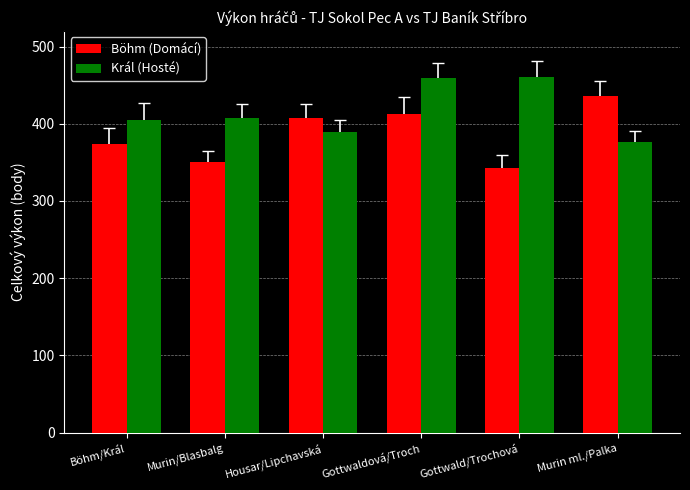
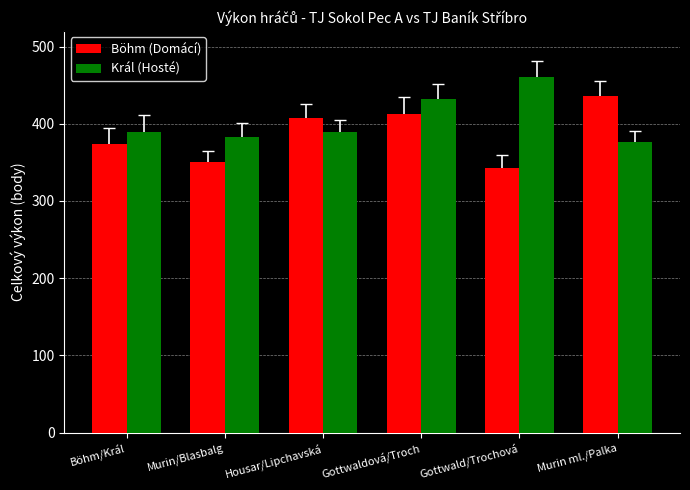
  {
    "Böhm (Domácí)": {
      "Böhm/Král": 370,
      "Murin/Blasbalg": 350,
      "Housar/Lipchavská": 410,
      "Gottwaldová/Troch": 410,
      "Gottwald/Trochová": 340,
      "Murin ml./Palka": 440
    },
    "Král (Hosté)": {
-     "Böhm/Král": 410,
-     "Murin/Blasbalg": 410,
+     "Böhm/Král": 390,
+     "Murin/Blasbalg": 380,
      "Housar/Lipchavská": 390,
-     "Gottwaldová/Troch": 460,
+     "Gottwaldová/Troch": 430,
      "Gottwald/Trochová": 460,
      "Murin ml./Palka": 380
    }
  }
